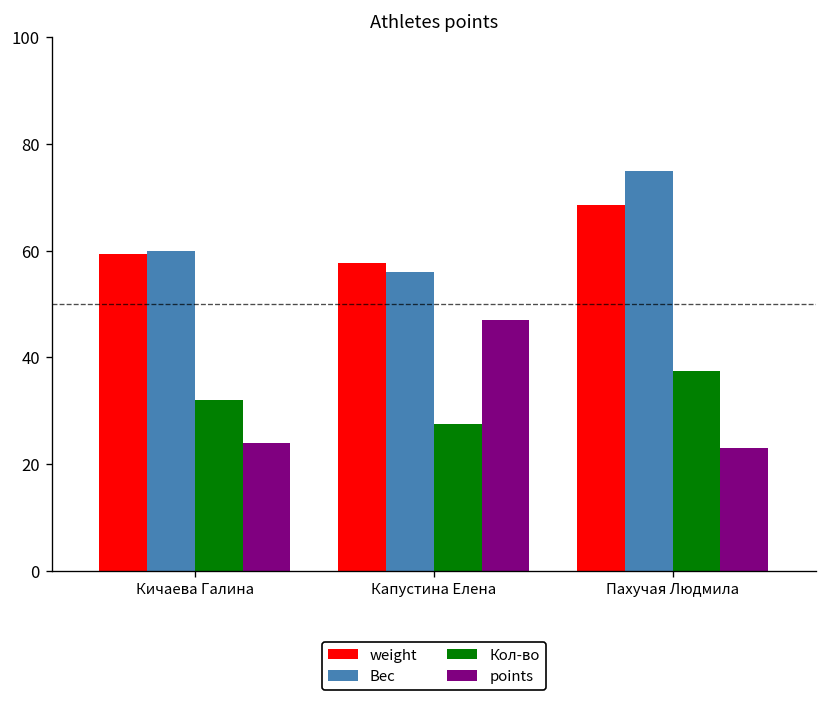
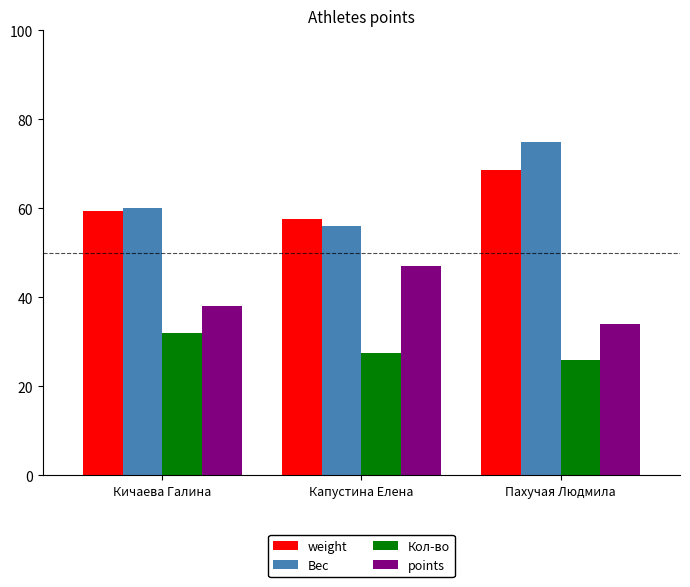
  {
    "weight": {
      "Кичаева Галина": 59,
      "Капустина Елена": 58,
      "Пахучая Людмила": 69
    },
    "Вес": {
      "Кичаева Галина": 60,
      "Капустина Елена": 56,
      "Пахучая Людмила": 75
    },
    "Кол-во": {
      "Кичаева Галина": 32,
      "Капустина Елена": 28,
-     "Пахучая Людмила": 38
+     "Пахучая Людмила": 26
    },
    "points": {
-     "Кичаева Галина": 24,
+     "Кичаева Галина": 38,
      "Капустина Елена": 47,
-     "Пахучая Людмила": 23
+     "Пахучая Людмила": 34
    }
  }
